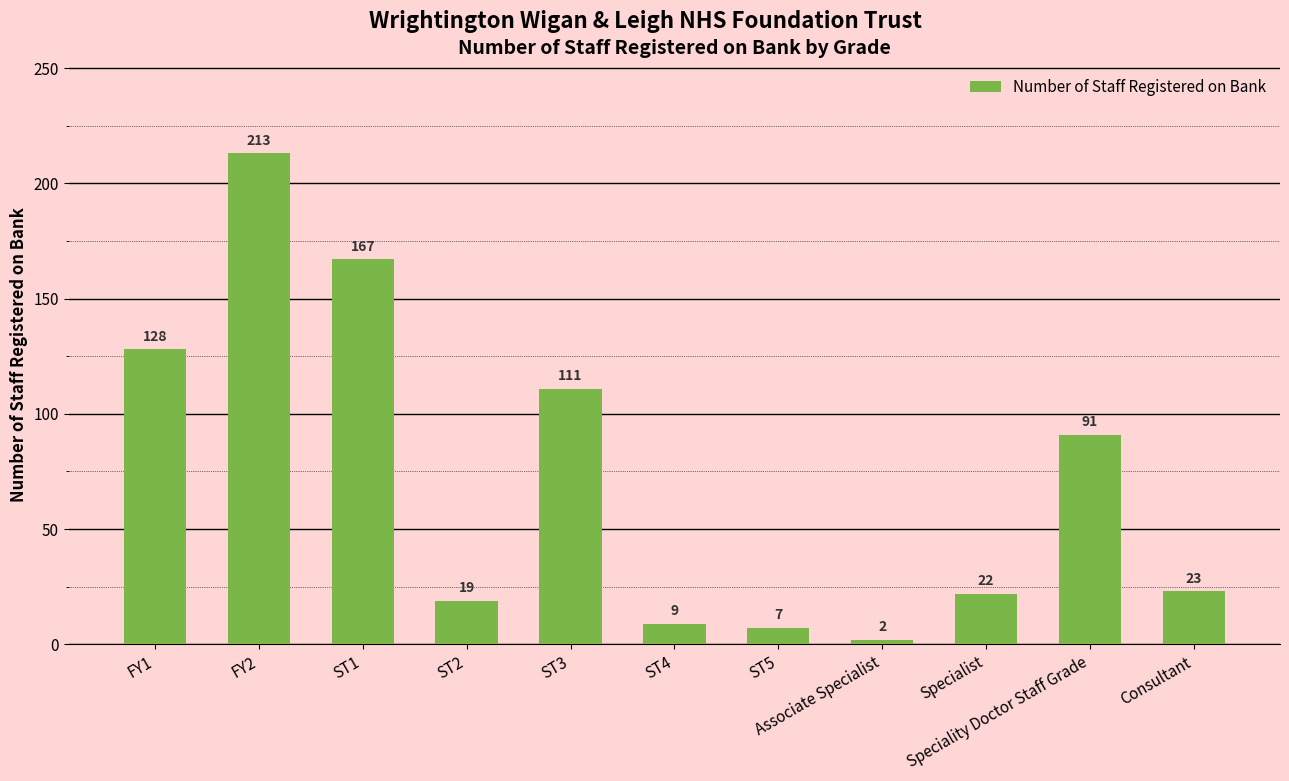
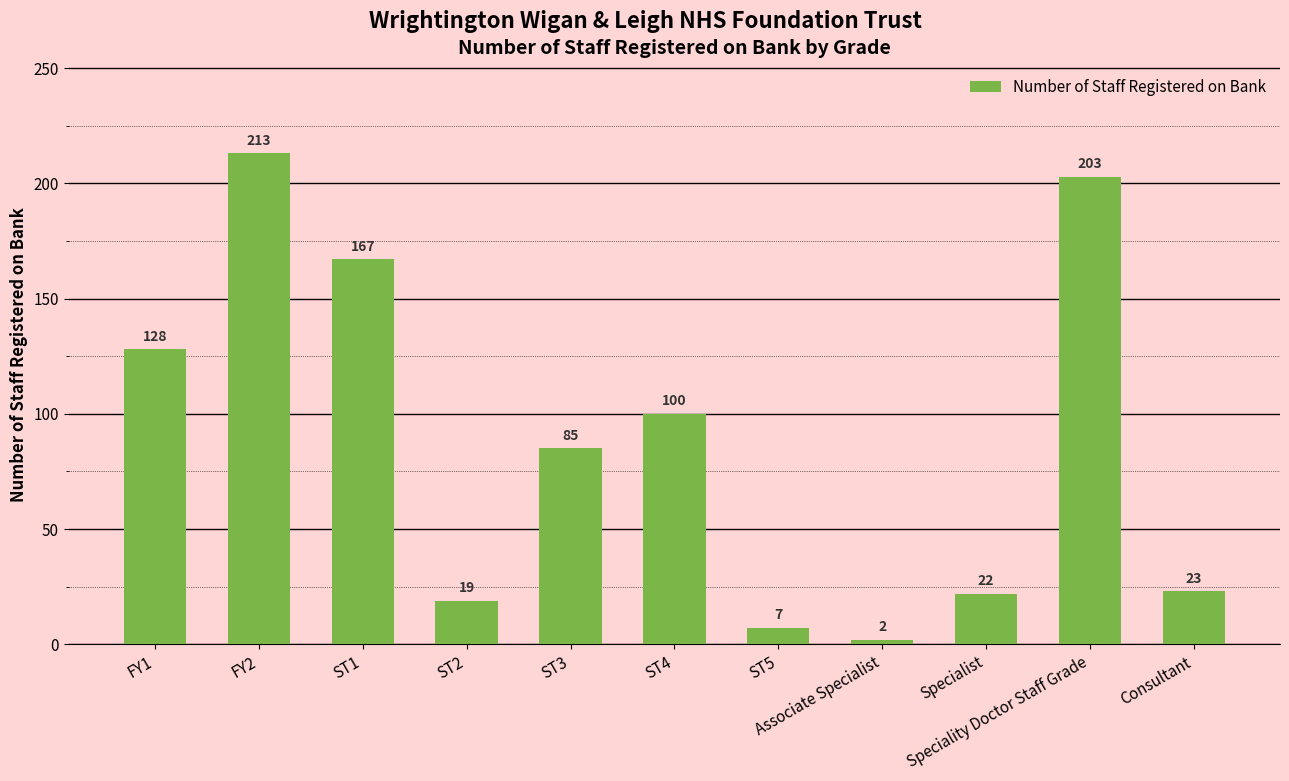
  {
    "FY1": 128,
    "FY2": 213,
    "ST1": 167,
    "ST2": 19,
-   "ST3": 111,
-   "ST4": 9,
+   "ST3": 85,
+   "ST4": 100,
    "ST5": 7,
    "Associate Specialist": 2,
    "Specialist": 22,
-   "Speciality Doctor Staff Grade": 91,
+   "Speciality Doctor Staff Grade": 203,
    "Consultant": 23
  }
